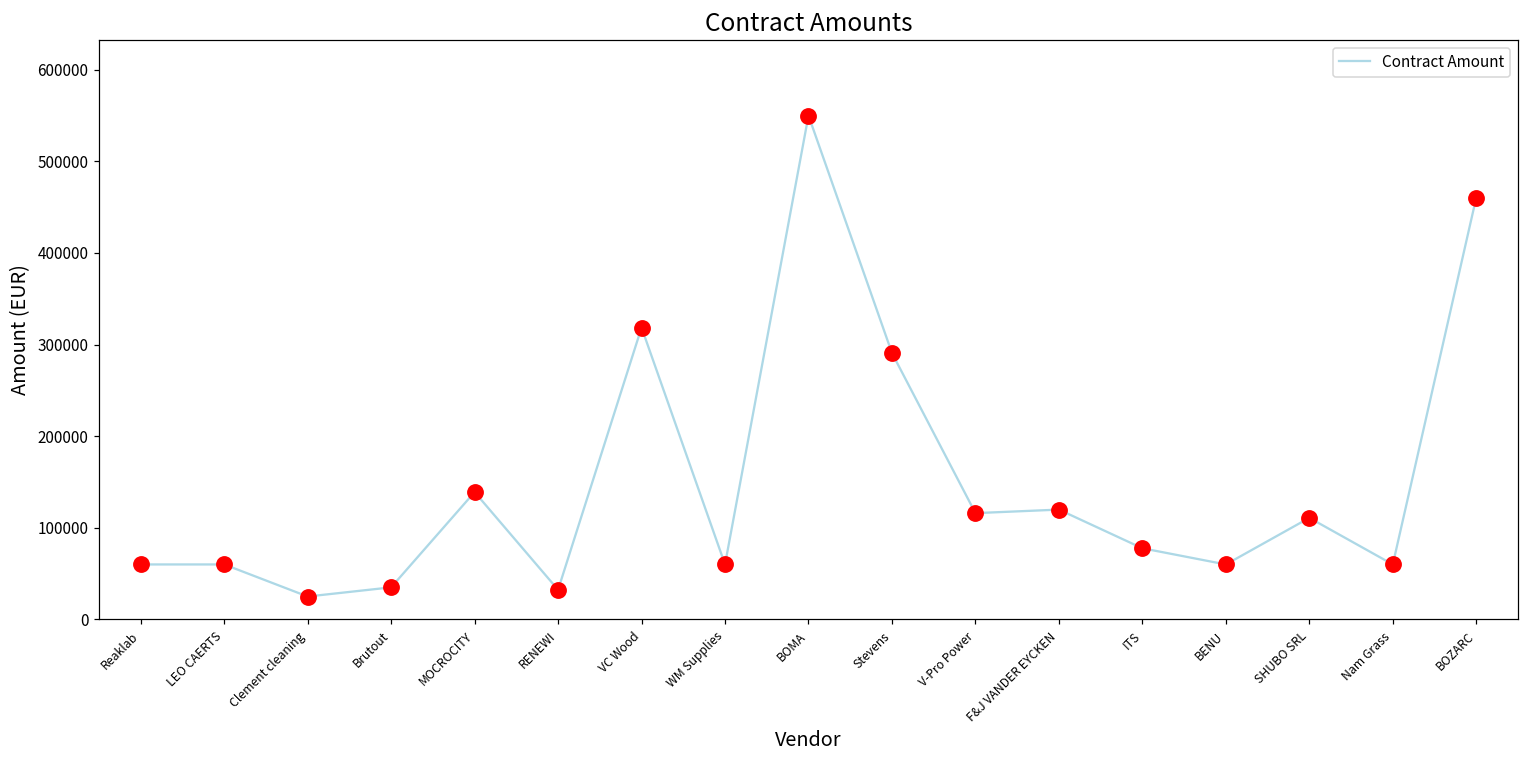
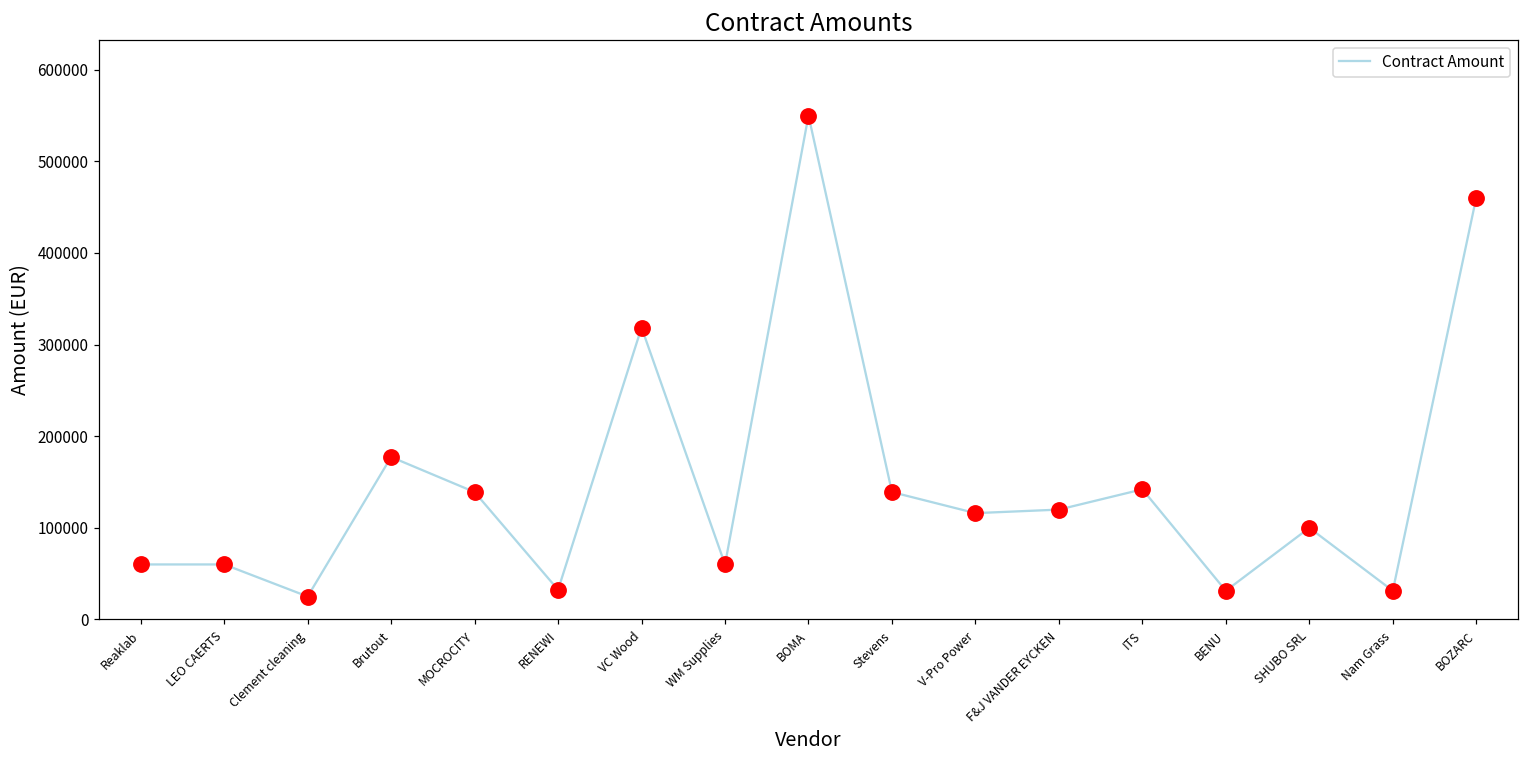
  {
    "Reaklab": 60000,
    "LEO CAERTS": 60000,
    "Clement cleaning": 30000,
-   "Brutout": 40000,
+   "Brutout": 180000,
    "MOCROCITY": 140000,
    "RENEWI": 30000,
    "VC Wood": 320000,
    "WM Supplies": 60000,
    "BOMA": 550000,
-   "Stevens": 290000,
+   "Stevens": 140000,
    "V-Pro Power": 120000,
    "F&J VANDER EYCKEN": 120000,
-   "ITS": 80000,
-   "BENU": 60000,
-   "SHUBO SRL": 110000,
-   "Nam Grass": 60000,
+   "ITS": 140000,
+   "BENU": 30000,
+   "SHUBO SRL": 100000,
+   "Nam Grass": 30000,
    "BOZARC": 460000
  }
